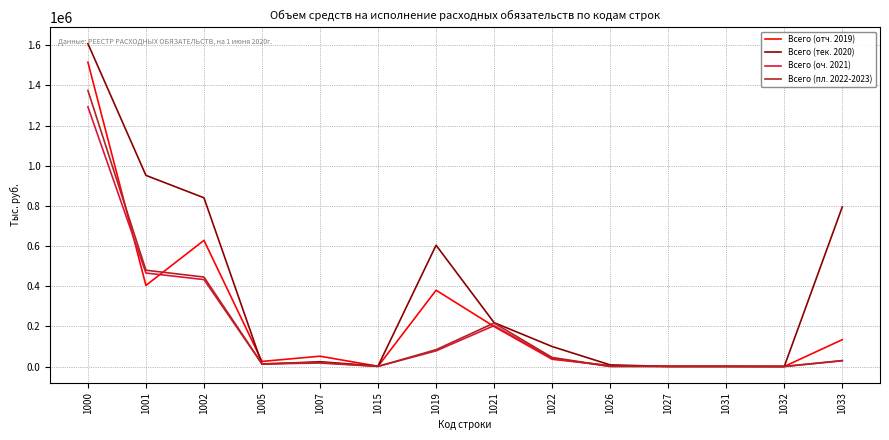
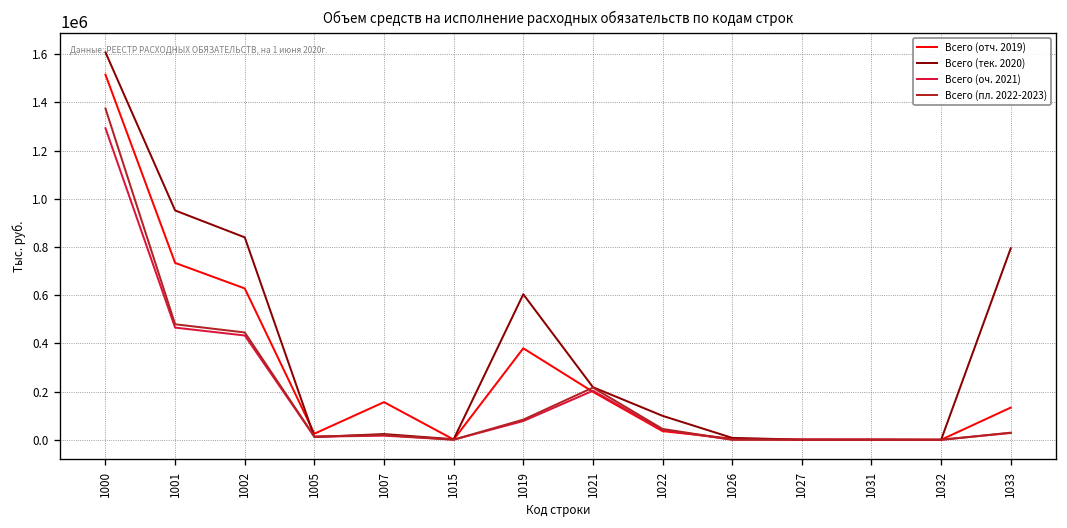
  {
    "Всего (отч. 2019)": {
      "1000": 1520000,
-     "1001": 400000,
+     "1001": 730000,
      "1002": 630000,
-     "1007": 50000,
+     "1007": 160000,
      "1019": 380000,
      "1033": 130000
    },
    "Всего (тек. 2020)": {
      "1001": 950000,
      "1002": 840000,
      "1019": 600000,
      "1022": 100000,
      "1033": 790000
    }
  }
